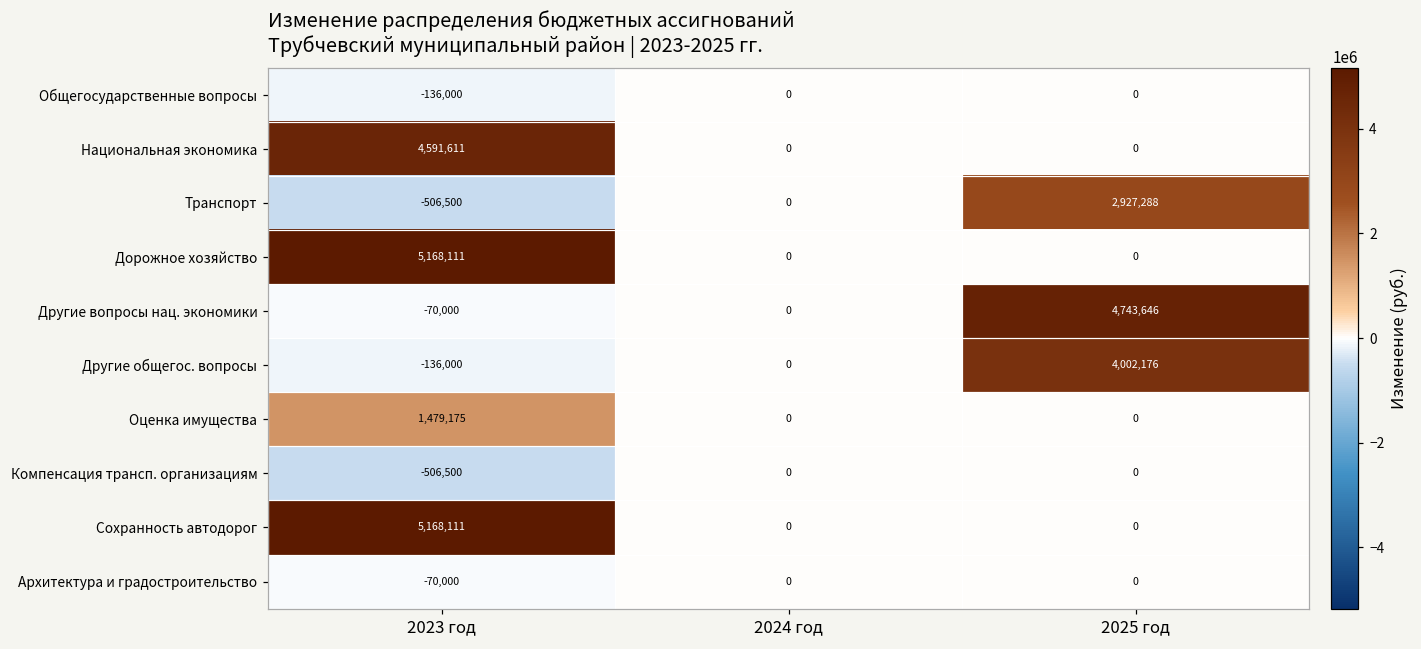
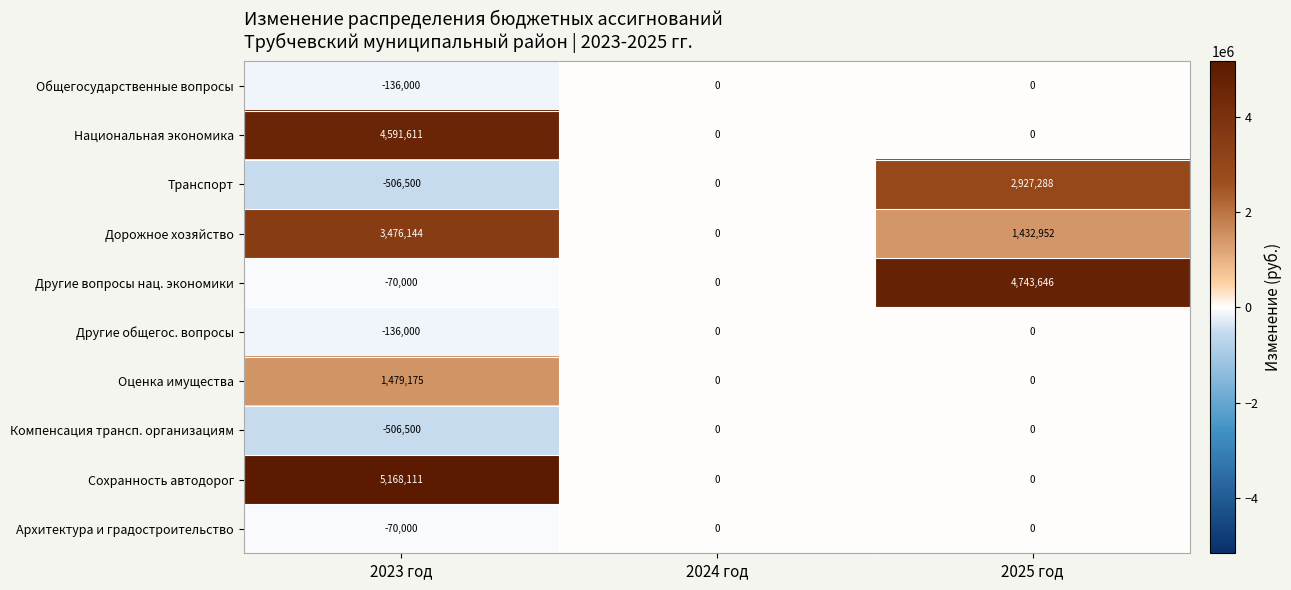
  {
    "Общегосударственные вопросы": {
      "2023 год": "-136,000",
      "2024 год": "0",
      "2025 год": "0"
    },
    "Национальная экономика": {
      "2023 год": "4,591,611",
      "2024 год": "0",
      "2025 год": "0"
    },
    "Транспорт": {
      "2023 год": "-506,500",
      "2024 год": "0",
      "2025 год": "2,927,288"
    },
    "Дорожное хозяйство": {
-     "2023 год": "5,168,111",
+     "2023 год": "3,476,144",
      "2024 год": "0",
-     "2025 год": "0"
+     "2025 год": "1,432,952"
    },
    "Другие вопросы нац. экономики": {
      "2023 год": "-70,000",
      "2024 год": "0",
      "2025 год": "4,743,646"
    },
    "Другие общегос. вопросы": {
      "2023 год": "-136,000",
      "2024 год": "0",
-     "2025 год": "4,002,176"
+     "2025 год": "0"
    },
    "Оценка имущества": {
      "2023 год": "1,479,175",
      "2024 год": "0",
      "2025 год": "0"
    },
    "Компенсация трансп. организациям": {
      "2023 год": "-506,500",
      "2024 год": "0",
      "2025 год": "0"
    },
    "Сохранность автодорог": {
      "2023 год": "5,168,111",
      "2024 год": "0",
      "2025 год": "0"
    },
    "Архитектура и градостроительство": {
      "2023 год": "-70,000",
      "2024 год": "0",
      "2025 год": "0"
    }
  }
